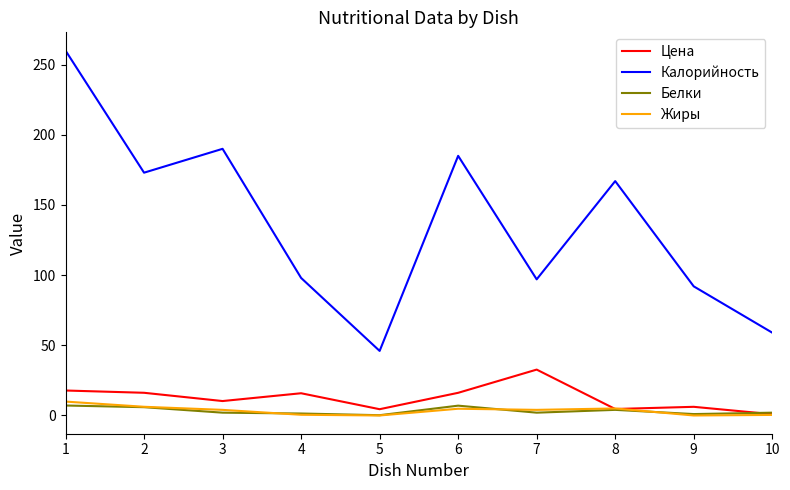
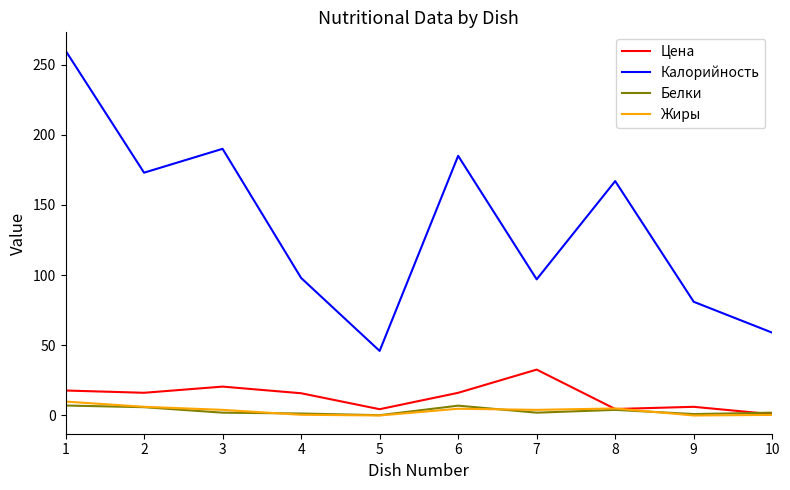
  {
    "Цена": {
      "1": 18,
      "2": 16,
-     "3": 10,
+     "3": 21,
      "4": 16,
      "5": 4,
      "6": 16,
      "7": 33,
      "9": 6
    },
    "Калорийность": {
      "1": 260,
      "2": 173,
      "3": 190,
      "4": 98,
      "5": 46,
      "6": 185,
      "7": 97,
      "8": 167,
-     "9": 92,
+     "9": 81,
      "10": 59
    },
    "Белки": {
      "1": 7,
      "3": 2,
      "6": 7,
      "7": 2
    },
    "Жиры": {
      "1": 10,
      "3": 4,
      "6": 5,
      "7": 4
    }
  }
